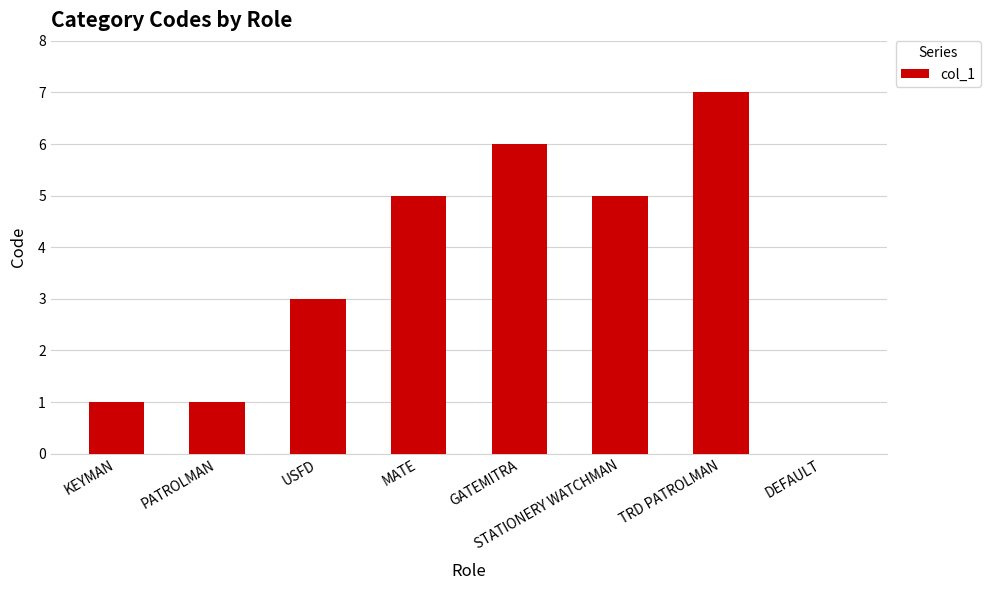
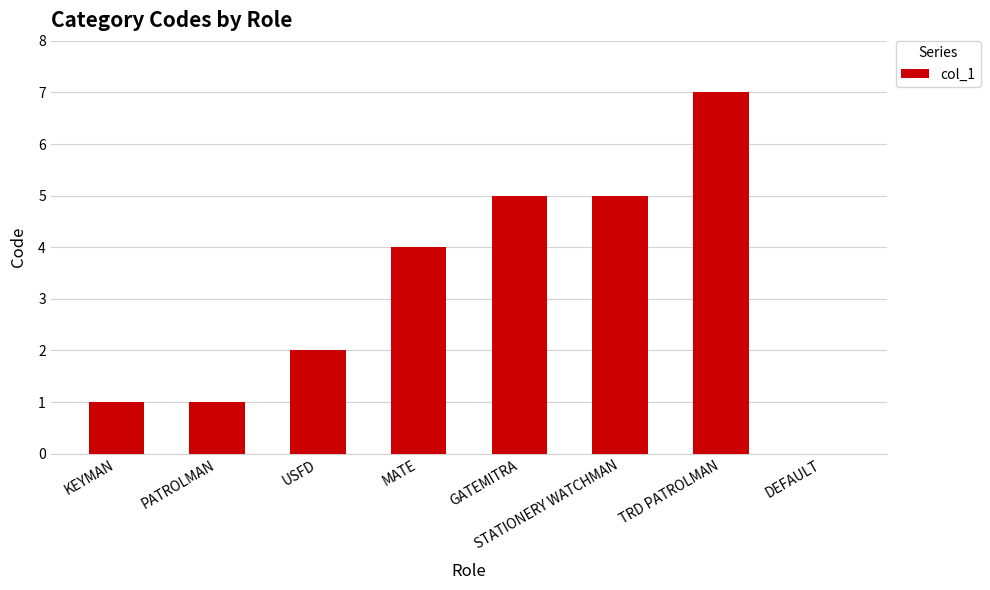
  {
    "KEYMAN": 1,
    "PATROLMAN": 1,
-   "USFD": 3,
-   "MATE": 5,
-   "GATEMITRA": 6,
+   "USFD": 2,
+   "MATE": 4,
+   "GATEMITRA": 5,
    "STATIONERY WATCHMAN": 5,
    "TRD PATROLMAN": 7,
    "DEFAULT": 0
  }
